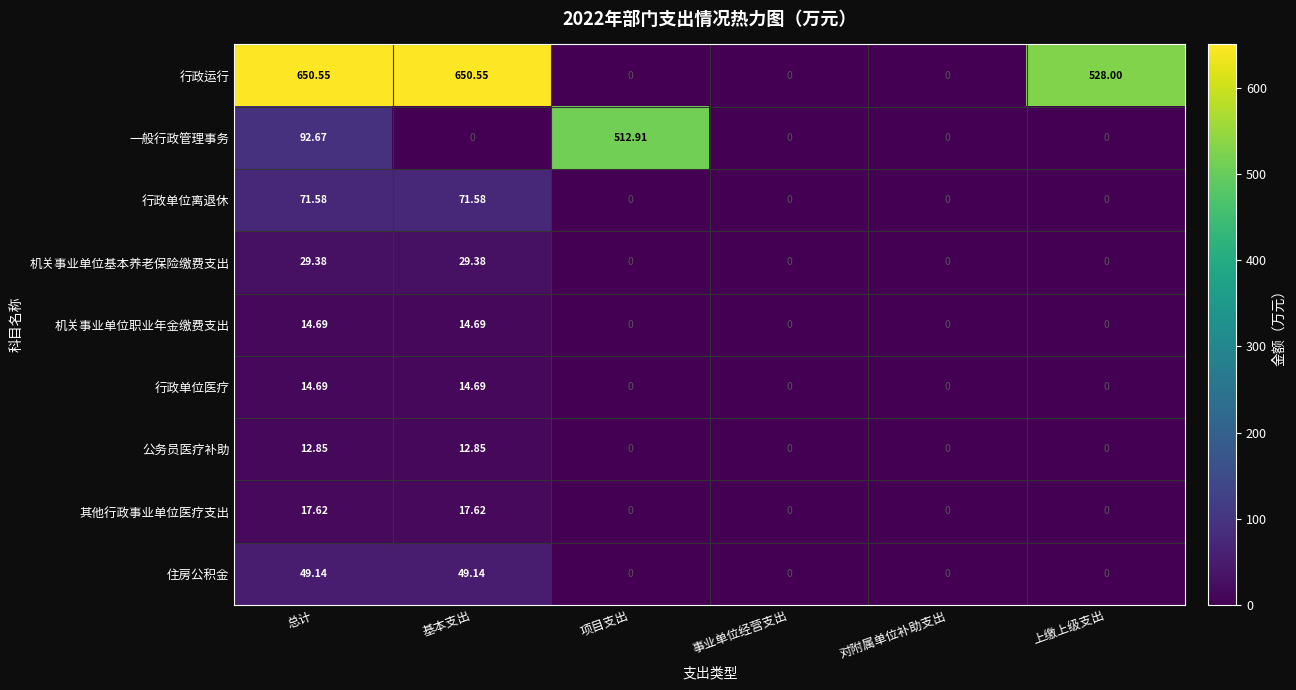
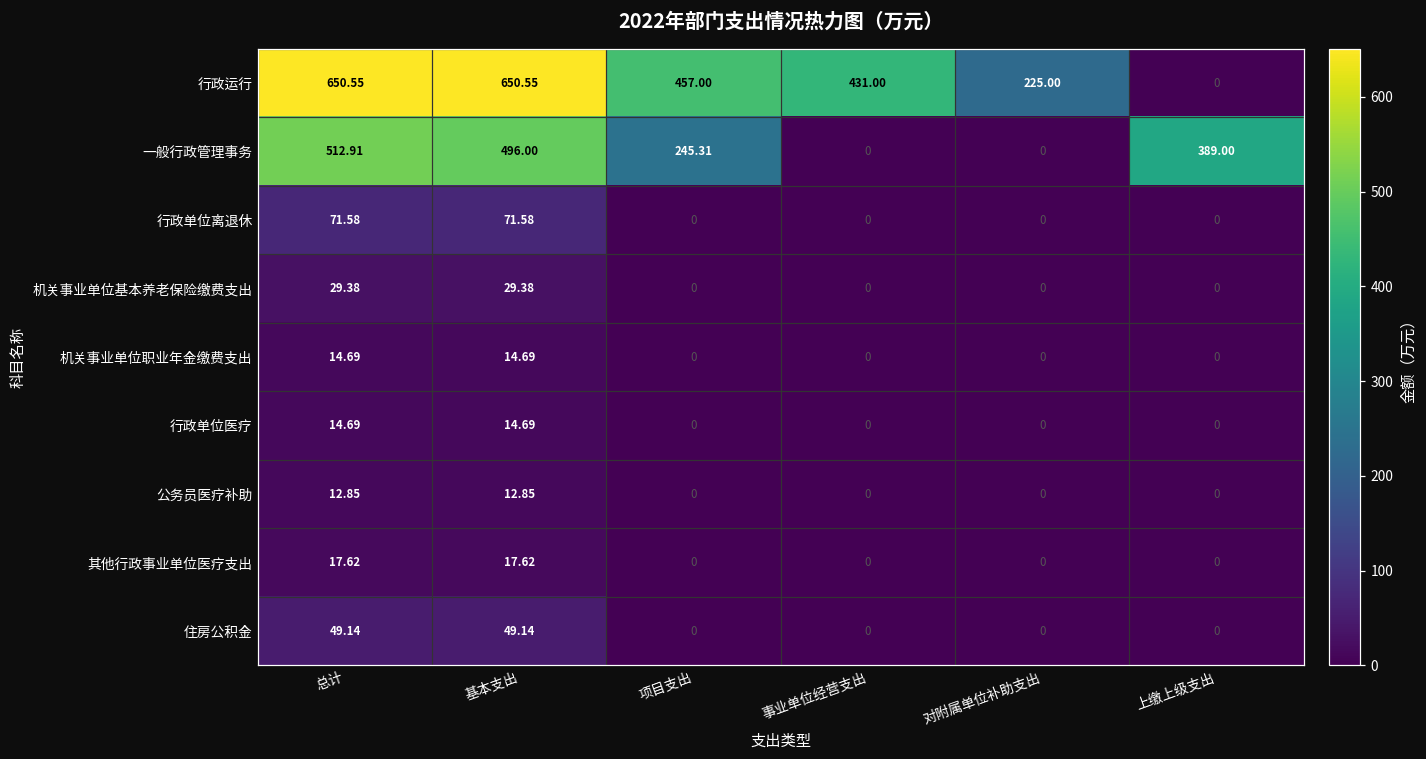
  {
    "行政运行": {
      "总计": 650.55,
      "基本支出": 650.55,
-     "项目支出": 0,
-     "事业单位经营支出": 0,
-     "对附属单位补助支出": 0,
-     "上缴上级支出": 528.00
+     "项目支出": 457.00,
+     "事业单位经营支出": 431.00,
+     "对附属单位补助支出": 225.00,
+     "上缴上级支出": 0
    },
    "一般行政管理事务": {
-     "总计": 92.67,
-     "基本支出": 0,
-     "项目支出": 512.91,
+     "总计": 512.91,
+     "基本支出": 496.00,
+     "项目支出": 245.31,
      "事业单位经营支出": 0,
      "对附属单位补助支出": 0,
-     "上缴上级支出": 0
+     "上缴上级支出": 389.00
    },
    "行政单位离退休": {
      "总计": 71.58,
      "基本支出": 71.58,
      "项目支出": 0,
      "事业单位经营支出": 0,
      "对附属单位补助支出": 0,
      "上缴上级支出": 0
    },
    "机关事业单位基本养老保险缴费支出": {
      "总计": 29.38,
      "基本支出": 29.38,
      "项目支出": 0,
      "事业单位经营支出": 0,
      "对附属单位补助支出": 0,
      "上缴上级支出": 0
    },
    "机关事业单位职业年金缴费支出": {
      "总计": 14.69,
      "基本支出": 14.69,
      "项目支出": 0,
      "事业单位经营支出": 0,
      "对附属单位补助支出": 0,
      "上缴上级支出": 0
    },
    "行政单位医疗": {
      "总计": 14.69,
      "基本支出": 14.69,
      "项目支出": 0,
      "事业单位经营支出": 0,
      "对附属单位补助支出": 0,
      "上缴上级支出": 0
    },
    "公务员医疗补助": {
      "总计": 12.85,
      "基本支出": 12.85,
      "项目支出": 0,
      "事业单位经营支出": 0,
      "对附属单位补助支出": 0,
      "上缴上级支出": 0
    },
    "其他行政事业单位医疗支出": {
      "总计": 17.62,
      "基本支出": 17.62,
      "项目支出": 0,
      "事业单位经营支出": 0,
      "对附属单位补助支出": 0,
      "上缴上级支出": 0
    },
    "住房公积金": {
      "总计": 49.14,
      "基本支出": 49.14,
      "项目支出": 0,
      "事业单位经营支出": 0,
      "对附属单位补助支出": 0,
      "上缴上级支出": 0
    }
  }
